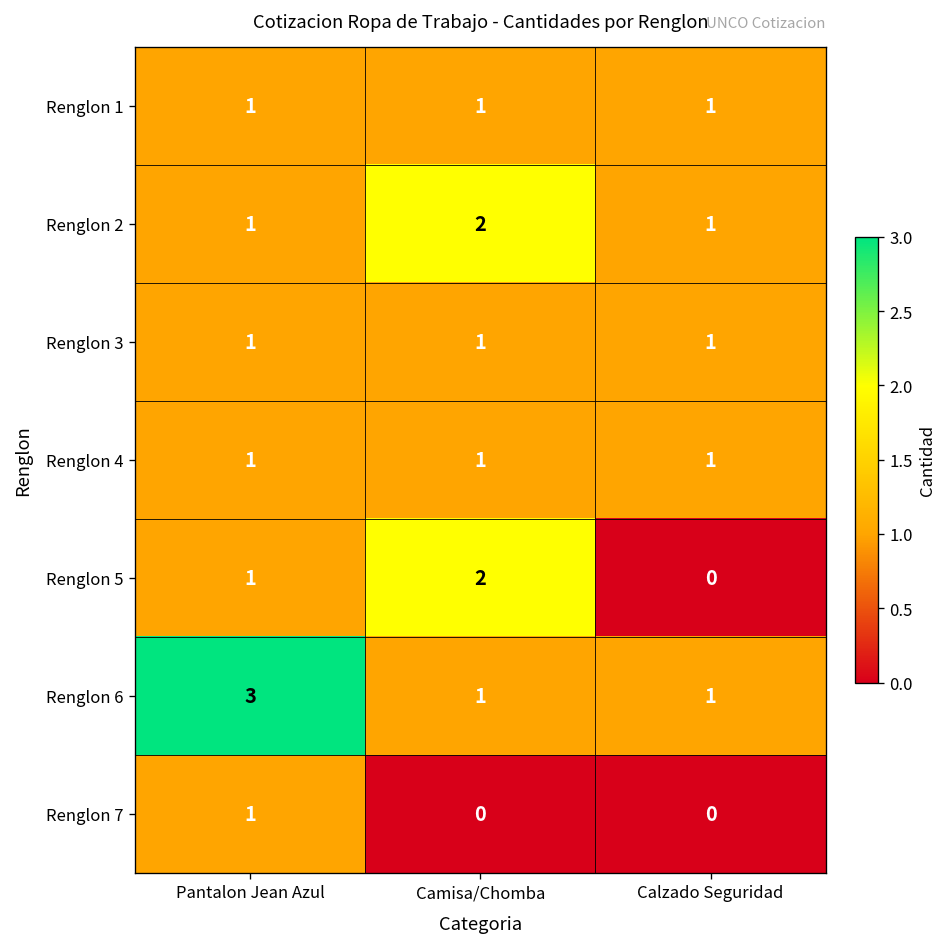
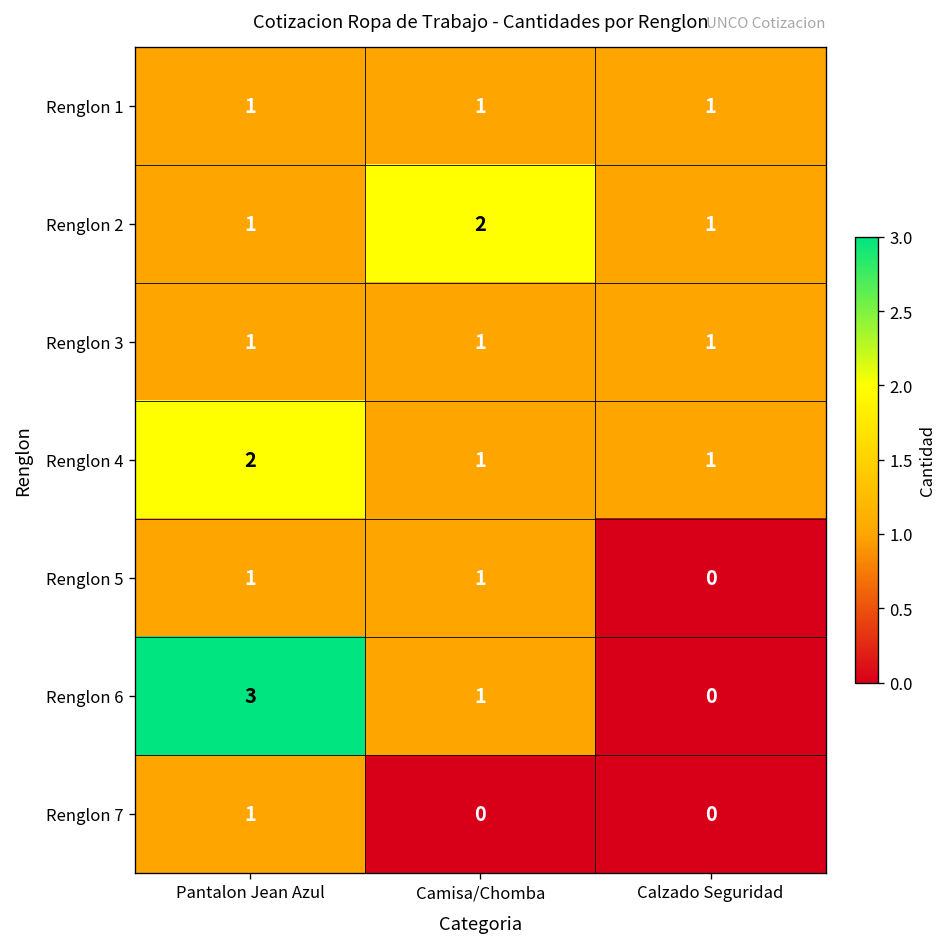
  {
    "Renglon 1": {
      "Pantalon Jean Azul": 1,
      "Camisa/Chomba": 1,
      "Calzado Seguridad": 1
    },
    "Renglon 2": {
      "Pantalon Jean Azul": 1,
      "Camisa/Chomba": 2,
      "Calzado Seguridad": 1
    },
    "Renglon 3": {
      "Pantalon Jean Azul": 1,
      "Camisa/Chomba": 1,
      "Calzado Seguridad": 1
    },
    "Renglon 4": {
-     "Pantalon Jean Azul": 1,
+     "Pantalon Jean Azul": 2,
      "Camisa/Chomba": 1,
      "Calzado Seguridad": 1
    },
    "Renglon 5": {
      "Pantalon Jean Azul": 1,
-     "Camisa/Chomba": 2,
+     "Camisa/Chomba": 1,
      "Calzado Seguridad": 0
    },
    "Renglon 6": {
      "Pantalon Jean Azul": 3,
      "Camisa/Chomba": 1,
-     "Calzado Seguridad": 1
+     "Calzado Seguridad": 0
    },
    "Renglon 7": {
      "Pantalon Jean Azul": 1,
      "Camisa/Chomba": 0,
      "Calzado Seguridad": 0
    }
  }
